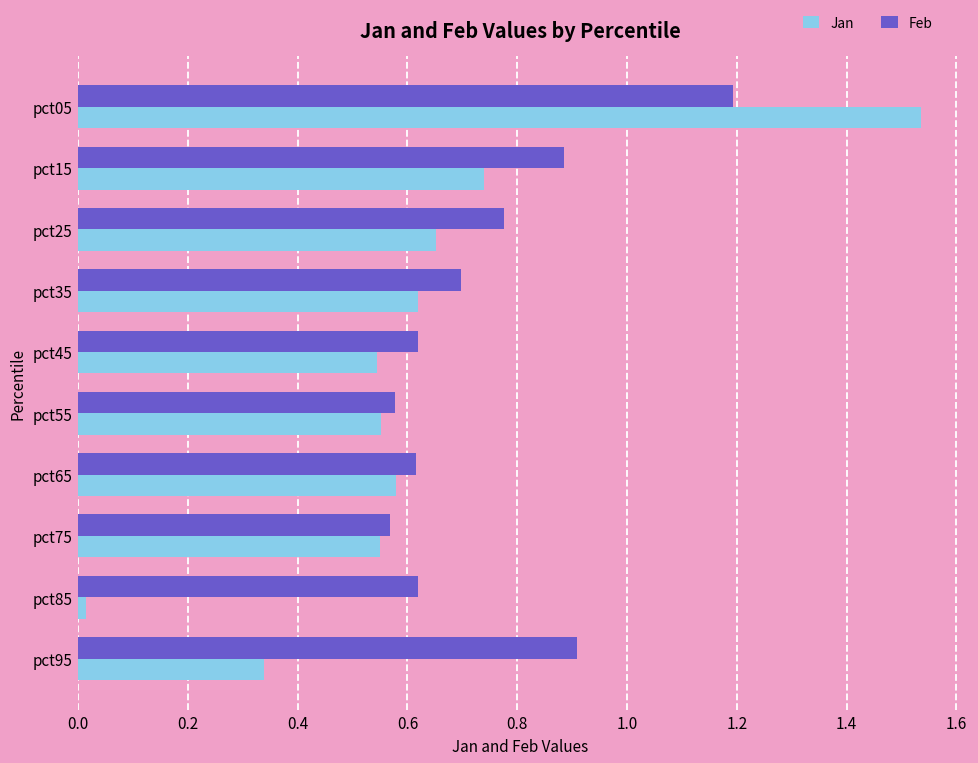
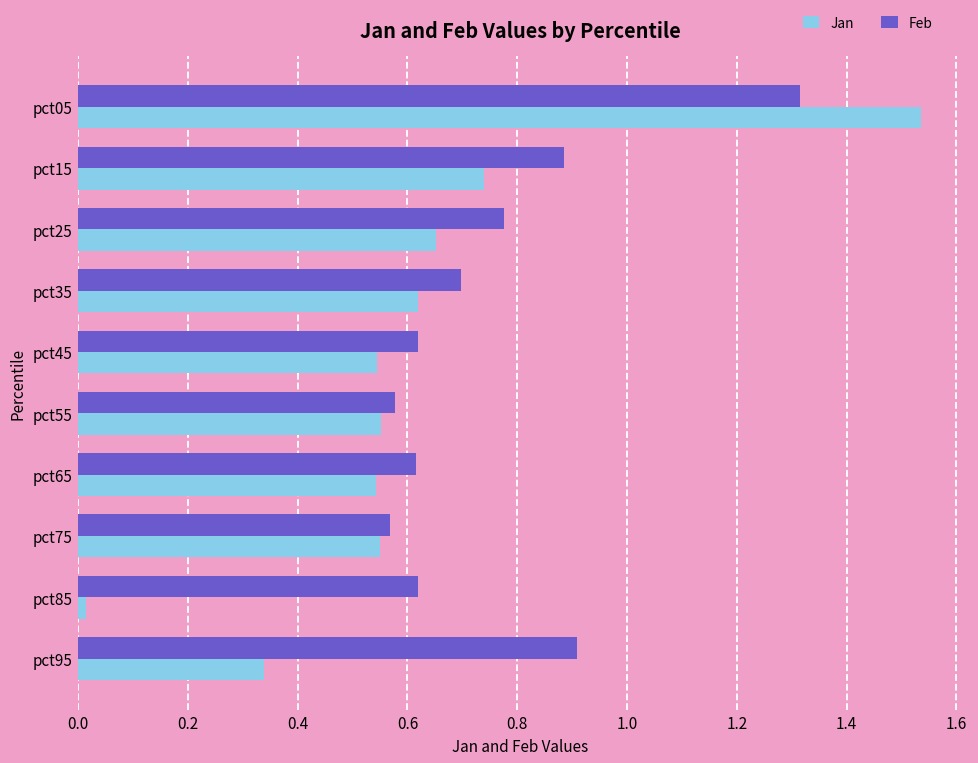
  {
    "Jan": {
      "pct05": 1.53,
      "pct15": 0.74,
      "pct25": 0.65,
      "pct35": 0.62,
      "pct45": 0.54,
      "pct55": 0.55,
-     "pct65": 0.58,
+     "pct65": 0.54,
      "pct75": 0.55,
      "pct85": 0.02,
      "pct95": 0.34
    },
    "Feb": {
-     "pct05": 1.19,
+     "pct05": 1.31,
      "pct15": 0.88,
      "pct25": 0.78,
      "pct35": 0.70,
      "pct45": 0.62,
      "pct55": 0.58,
      "pct65": 0.62,
      "pct75": 0.57,
      "pct85": 0.62,
      "pct95": 0.91
    }
  }
